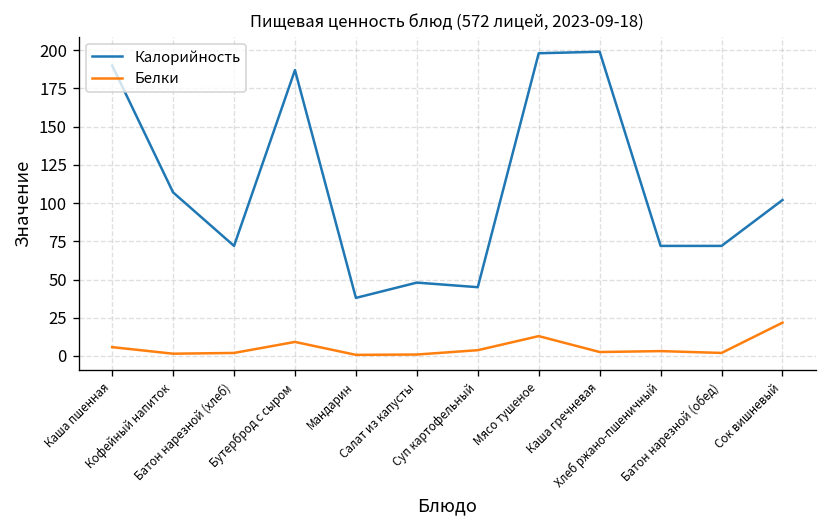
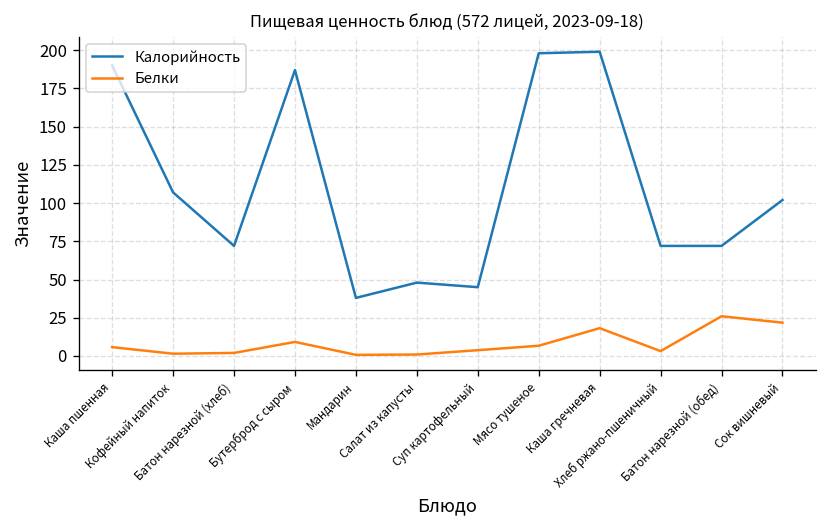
  {
    "Калорийность": {
      "Кофейный напиток": 107,
      "Батон нарезной (хлеб)": 72,
      "Бутерброд с сыром": 187,
      "Мандарин": 38,
      "Салат из капусты": 48,
      "Суп картофельный": 45,
      "Мясо тушеное": 198,
      "Каша гречневая": 199,
      "Хлеб ржано-пшеничный": 72,
      "Батон нарезной (обед)": 72,
      "Сок вишневый": 102
    },
    "Белки": {
      "Каша пшенная": 6,
      "Кофейный напиток": 2,
      "Батон нарезной (хлеб)": 2,
      "Бутерброд с сыром": 9,
      "Мандарин": 1,
      "Салат из капусты": 1,
      "Суп картофельный": 4,
-     "Мясо тушеное": 13,
-     "Каша гречневая": 3,
+     "Мясо тушеное": 7,
+     "Каша гречневая": 18,
      "Хлеб ржано-пшеничный": 3,
-     "Батон нарезной (обед)": 2,
+     "Батон нарезной (обед)": 26,
      "Сок вишневый": 22
    }
  }
